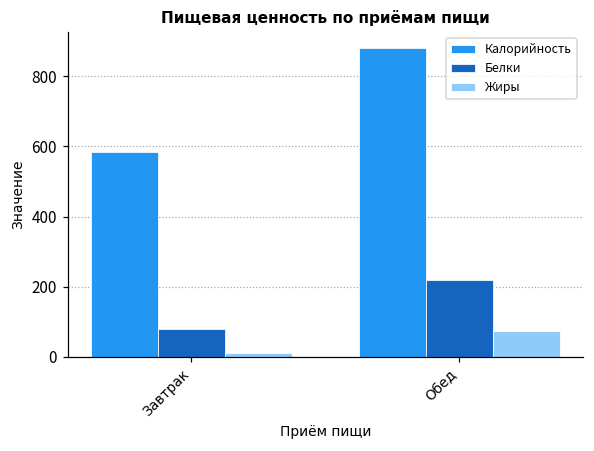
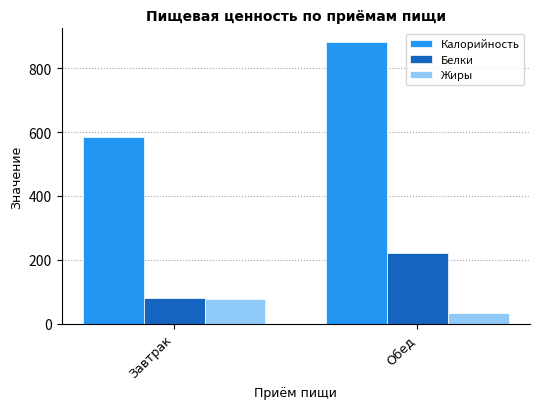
  {
    "Калорийность": {
      "Завтрак": 580,
      "Обед": 880
    },
    "Белки": {
      "Завтрак": 80,
      "Обед": 220
    },
    "Жиры": {
-     "Завтрак": 10,
-     "Обед": 70
+     "Завтрак": 80,
+     "Обед": 30
    }
  }
